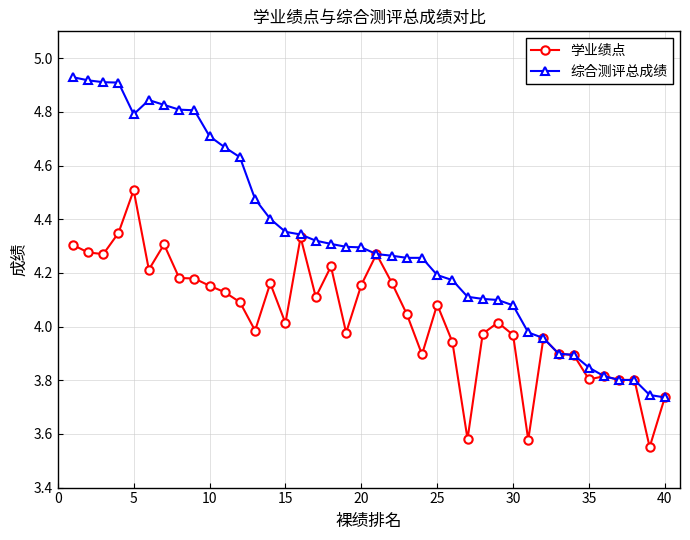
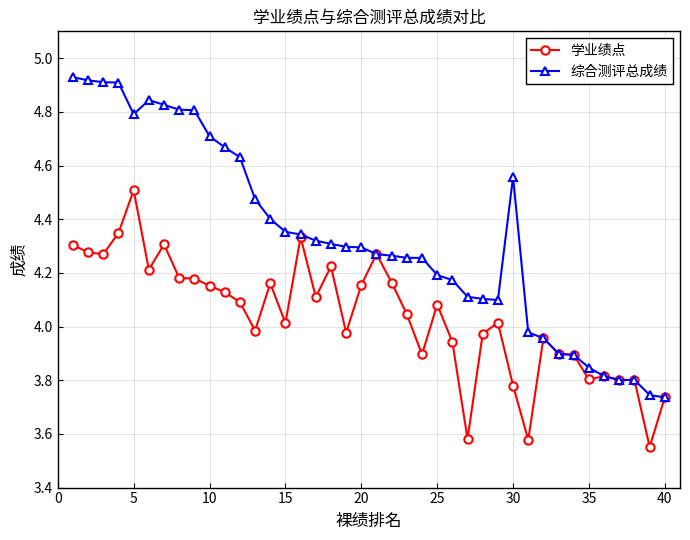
  {
    "学业绩点": {
      "5": 4.51,
      "10": 4.15,
      "15": 4.01,
      "20": 4.16,
      "25": 4.08,
-     "30": 3.97,
+     "30": 3.78,
      "35": 3.80
    },
    "综合测评总成绩": {
      "5": 4.79,
      "10": 4.71,
      "15": 4.35,
      "20": 4.30,
      "25": 4.19,
-     "30": 4.08,
+     "30": 4.56,
      "35": 3.85
    }
  }
